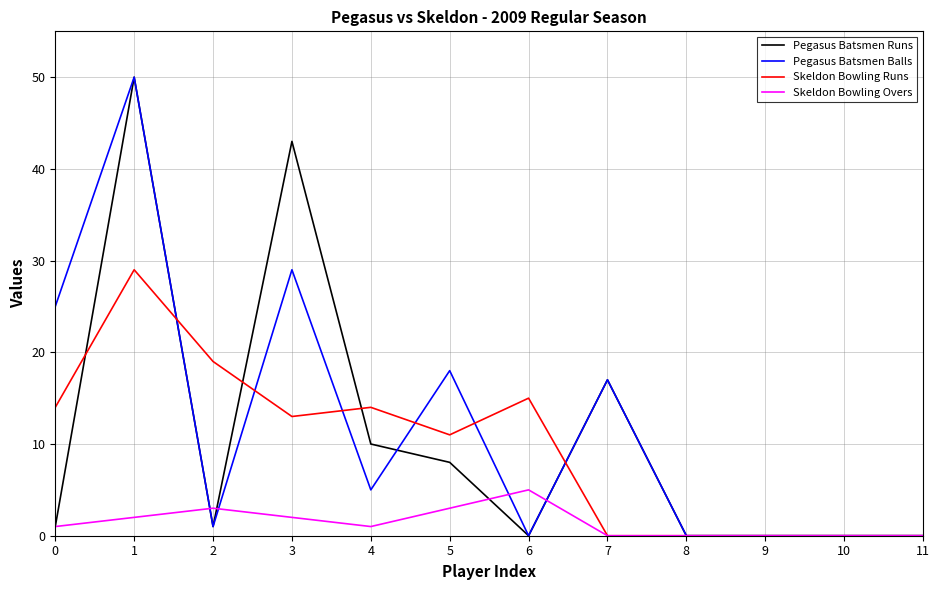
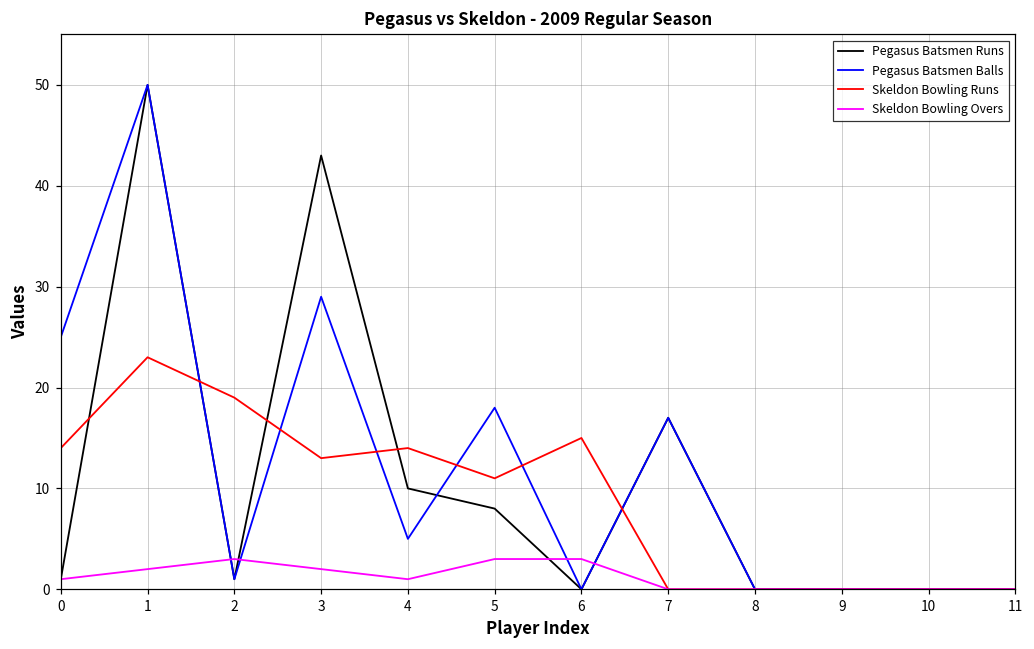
  {
    "Pegasus Batsmen Runs": {
      "3": 43,
      "4": 10,
      "5": 8
    },
    "Pegasus Batsmen Balls": {
      "0": 25,
      "3": 29,
      "4": 5,
      "5": 18
    },
    "Skeldon Bowling Runs": {
      "0": 14,
-     "1": 29,
+     "1": 23,
      "2": 19,
      "3": 13,
      "4": 14,
      "5": 11,
      "6": 15
    },
    "Skeldon Bowling Overs": {
      "1": 2,
      "2": 3,
      "3": 2,
      "4": 1,
      "5": 3,
-     "6": 5
+     "6": 3
    }
  }
